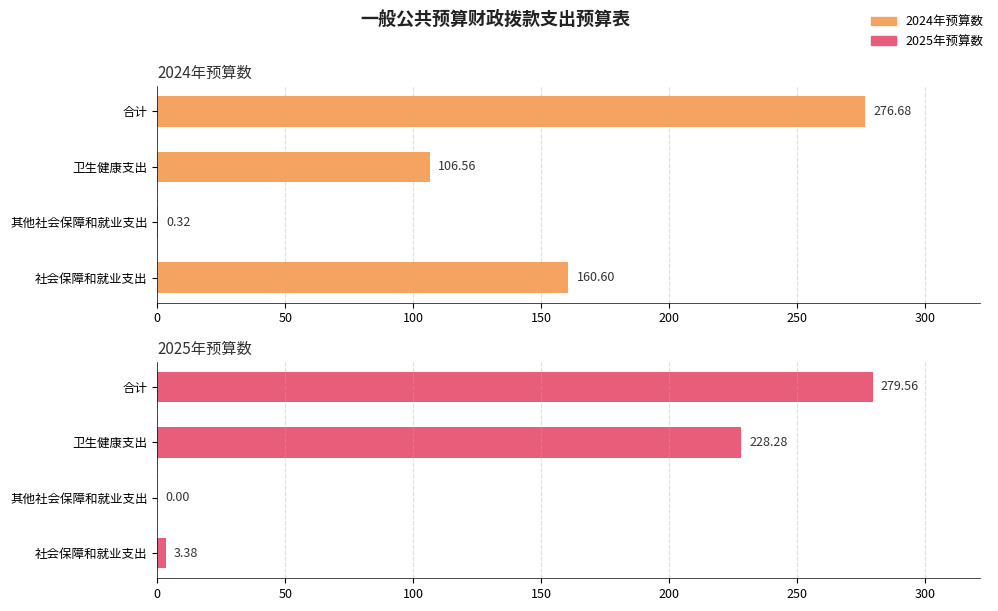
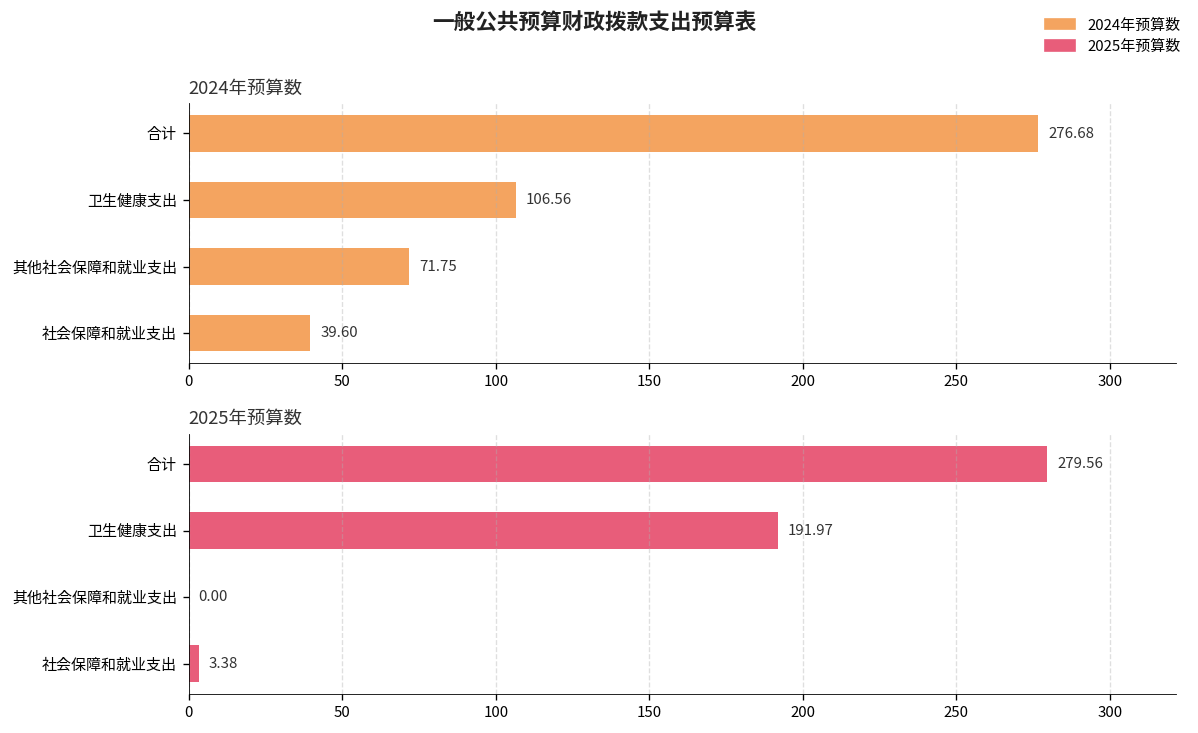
  {
    "2024年预算数": {
      "合计": 276.68,
      "卫生健康支出": 106.56,
-     "其他社会保障和就业支出": 0.32,
-     "社会保障和就业支出": 160.60
+     "其他社会保障和就业支出": 71.75,
+     "社会保障和就业支出": 39.60
    },
    "2025年预算数": {
      "合计": 279.56,
-     "卫生健康支出": 228.28,
+     "卫生健康支出": 191.97,
      "其他社会保障和就业支出": 0.00,
      "社会保障和就业支出": 3.38
    }
  }
